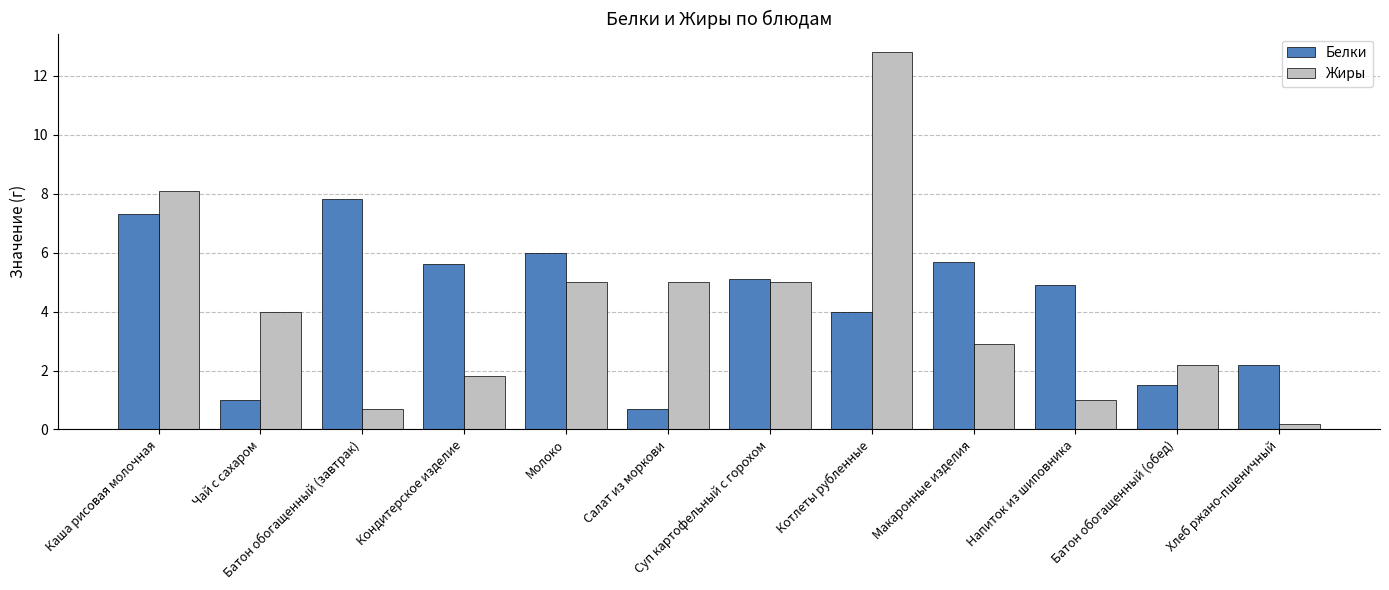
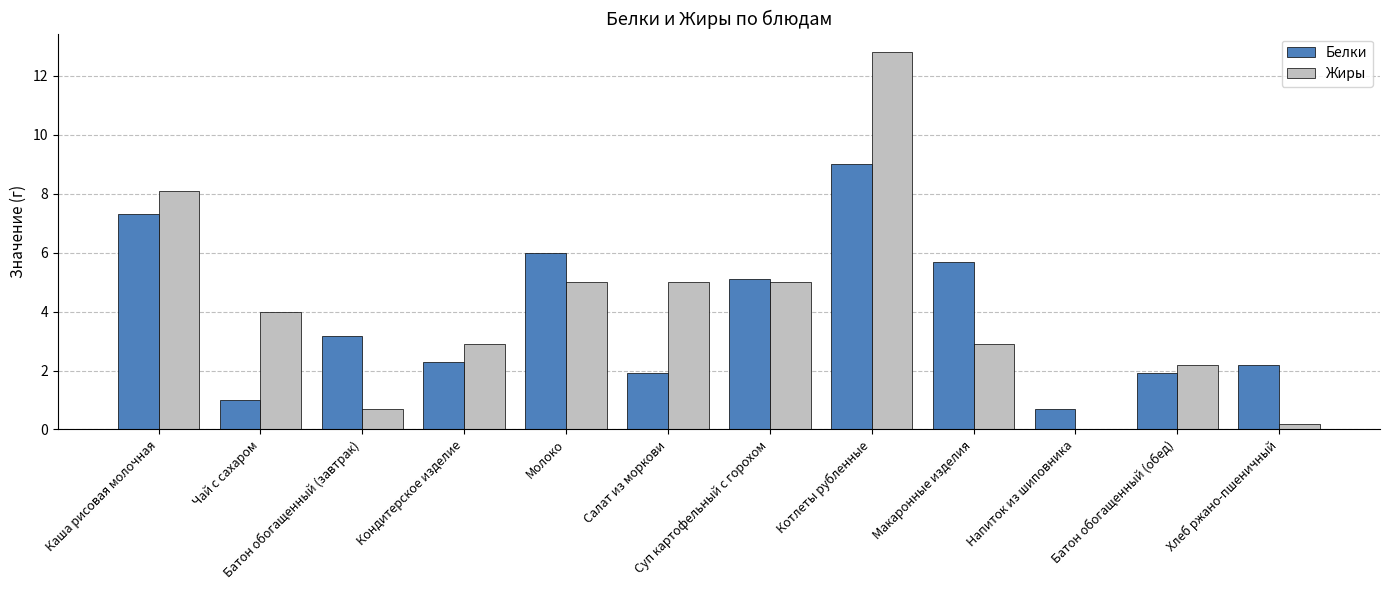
  {
    "Белки": {
      "Каша рисовая молочная": 7.3,
      "Чай с сахаром": 1.0,
-     "Батон обогащенный (завтрак)": 7.8,
-     "Кондитерское изделие": 5.6,
+     "Батон обогащенный (завтрак)": 3.2,
+     "Кондитерское изделие": 2.3,
      "Молоко": 6.0,
-     "Салат из моркови": 0.7,
+     "Салат из моркови": 1.9,
      "Суп картофельный с горохом": 5.1,
-     "Котлеты рубленные": 4,
+     "Котлеты рубленные": 9,
      "Макаронные изделия": 5.7,
-     "Напиток из шиповника": 4.9,
-     "Батон обогащенный (обед)": 1.5,
+     "Напиток из шиповника": 0.7,
+     "Батон обогащенный (обед)": 1.9,
      "Хлеб ржано-пшеничный": 2.2
    },
    "Жиры": {
      "Каша рисовая молочная": 8.1,
      "Чай с сахаром": 4.0,
      "Батон обогащенный (завтрак)": 0.7,
-     "Кондитерское изделие": 1.8,
+     "Кондитерское изделие": 2.9,
      "Молоко": 5.0,
      "Салат из моркови": 5.0,
      "Суп картофельный с горохом": 5.0,
      "Котлеты рубленные": 12.8,
      "Макаронные изделия": 2.9,
-     "Напиток из шиповника": 1,
+     "Напиток из шиповника": 0,
      "Батон обогащенный (обед)": 2.2,
      "Хлеб ржано-пшеничный": 0.2
    }
  }
